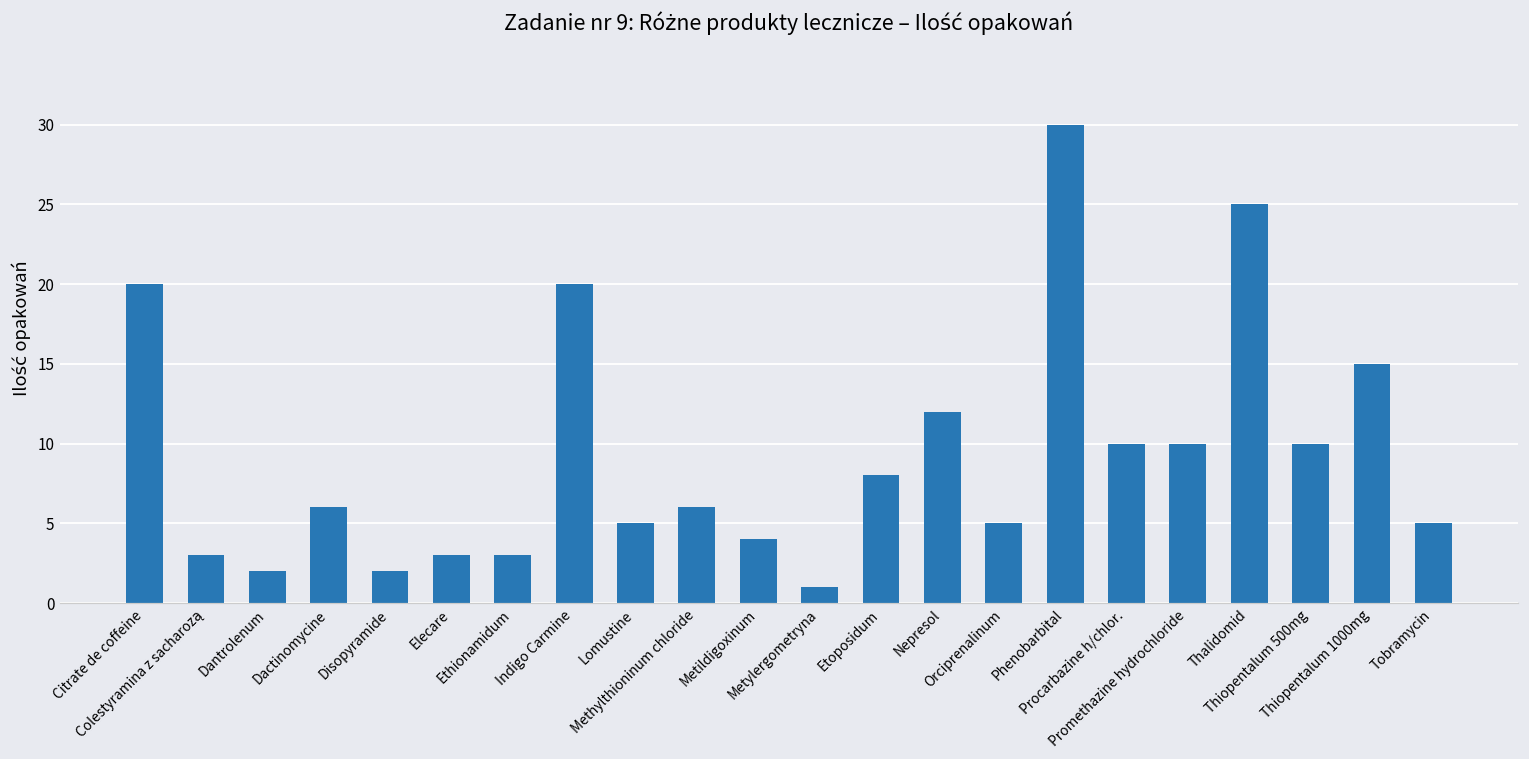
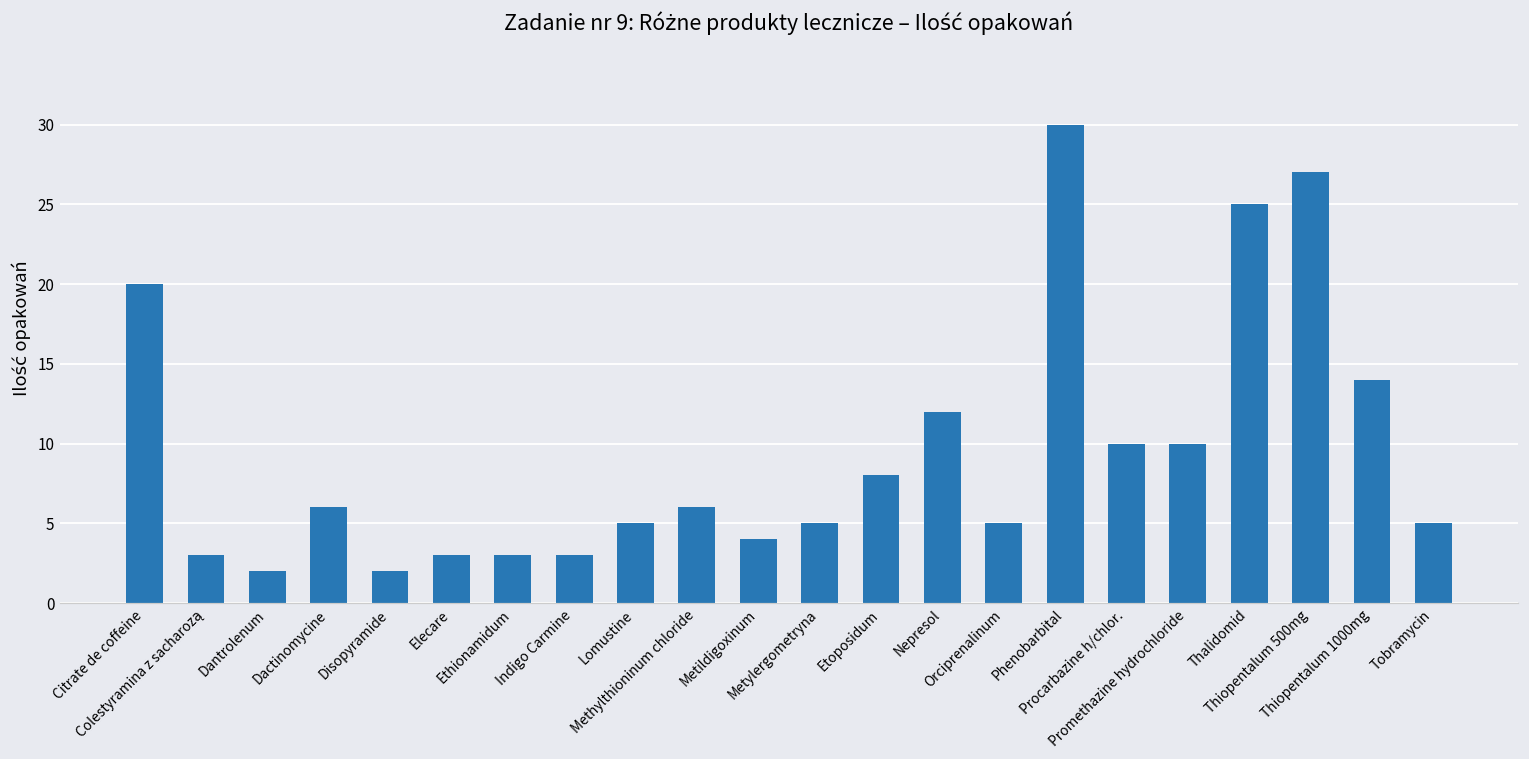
  {
    "Citrate de coffeine": 20,
    "Colestyramina z sacharozą": 3,
    "Dantrolenum": 2,
    "Dactinomycine": 6,
    "Disopyramide": 2,
    "Elecare": 3,
    "Ethionamidum": 3,
-   "Indigo Carmine": 20,
+   "Indigo Carmine": 3,
    "Lomustine": 5,
    "Methylthioninum chloride": 6,
    "Metildigoxinum": 4,
-   "Metylergometryna": 1,
+   "Metylergometryna": 5,
    "Etoposidum": 8,
    "Nepresol": 12,
    "Orciprenalinum": 5,
    "Phenobarbital": 30,
    "Procarbazine h/chlor.": 10,
    "Promethazine hydrochloride": 10,
    "Thalidomid": 25,
-   "Thiopentalum 500mg": 10,
-   "Thiopentalum 1000mg": 15,
+   "Thiopentalum 500mg": 27,
+   "Thiopentalum 1000mg": 14,
    "Tobramycin": 5
  }
